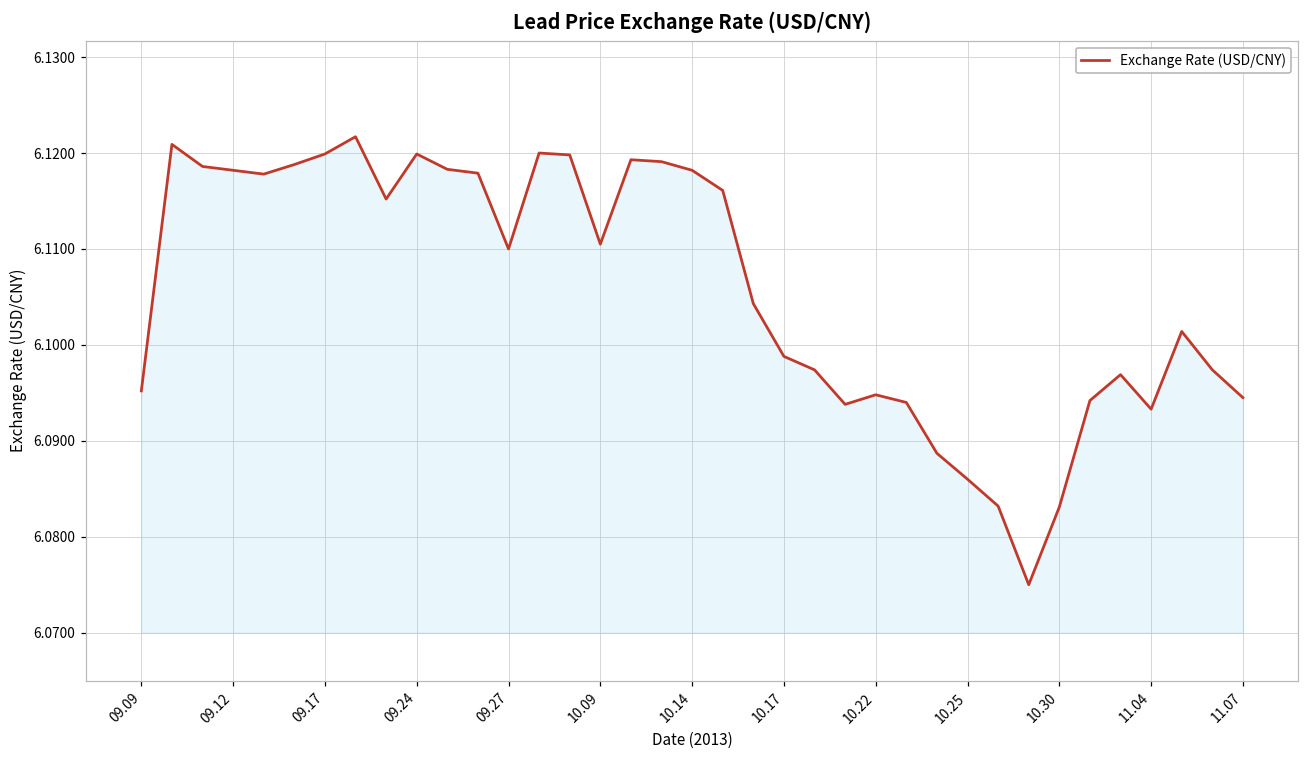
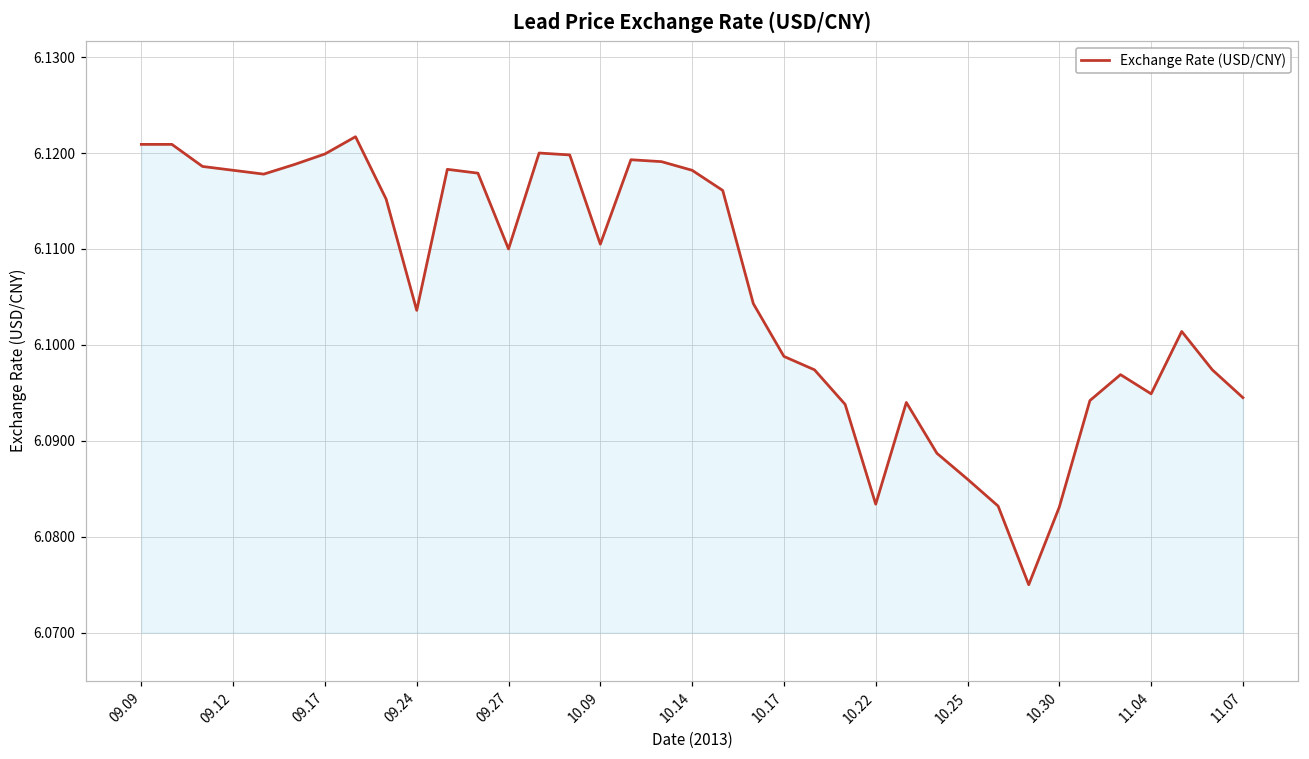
  {
-   "09.09": 6.095,
+   "09.09": 6.121,
    "09.12": 6.118,
    "09.17": 6.120,
-   "09.24": 6.120,
+   "09.24": 6.104,
    "09.27": 6.110,
    "10.09": 6.111,
    "10.14": 6.118,
    "10.17": 6.099,
-   "10.22": 6.095,
+   "10.22": 6.083,
    "10.25": 6.086,
    "10.30": 6.083,
-   "11.04": 6.093,
+   "11.04": 6.095,
    "11.07": 6.095
  }
